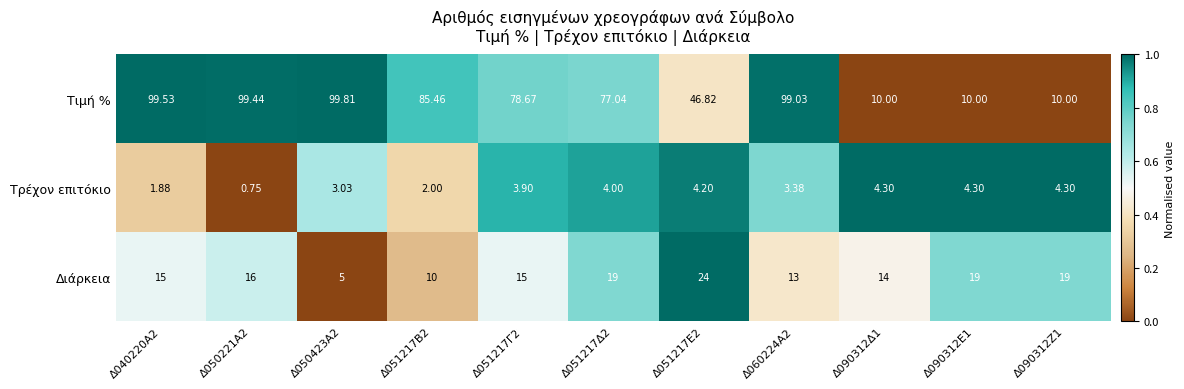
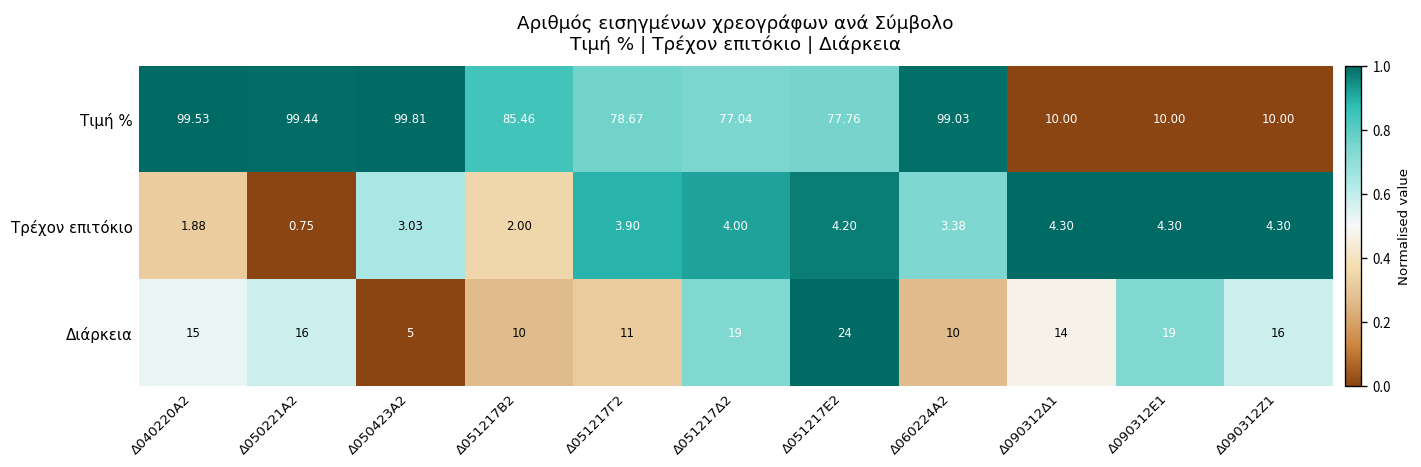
  {
    "Τιμή %": {
      "Δ040220Α2": 99.53,
      "Δ050221Α2": 99.44,
      "Δ050423Α2": 99.81,
      "Δ051217Β2": 85.46,
      "Δ051217Γ2": 78.67,
      "Δ051217Δ2": 77.04,
-     "Δ051217Ε2": 46.82,
+     "Δ051217Ε2": 77.76,
      "Δ060224Α2": 99.03,
      "Δ090312Δ1": 10.00,
      "Δ090312Ε1": 10.00,
      "Δ090312Ζ1": 10.00
    },
    "Τρέχον επιτόκιο": {
      "Δ040220Α2": 1.88,
      "Δ050221Α2": 0.75,
      "Δ050423Α2": 3.03,
      "Δ051217Β2": 2.00,
      "Δ051217Γ2": 3.90,
      "Δ051217Δ2": 4.00,
      "Δ051217Ε2": 4.20,
      "Δ060224Α2": 3.38,
      "Δ090312Δ1": 4.30,
      "Δ090312Ε1": 4.30,
      "Δ090312Ζ1": 4.30
    },
    "Διάρκεια": {
      "Δ040220Α2": 15,
      "Δ050221Α2": 16,
      "Δ050423Α2": 5,
      "Δ051217Β2": 10,
-     "Δ051217Γ2": 15,
+     "Δ051217Γ2": 11,
      "Δ051217Δ2": 19,
      "Δ051217Ε2": 24,
-     "Δ060224Α2": 13,
+     "Δ060224Α2": 10,
      "Δ090312Δ1": 14,
      "Δ090312Ε1": 19,
-     "Δ090312Ζ1": 19
+     "Δ090312Ζ1": 16
    }
  }
